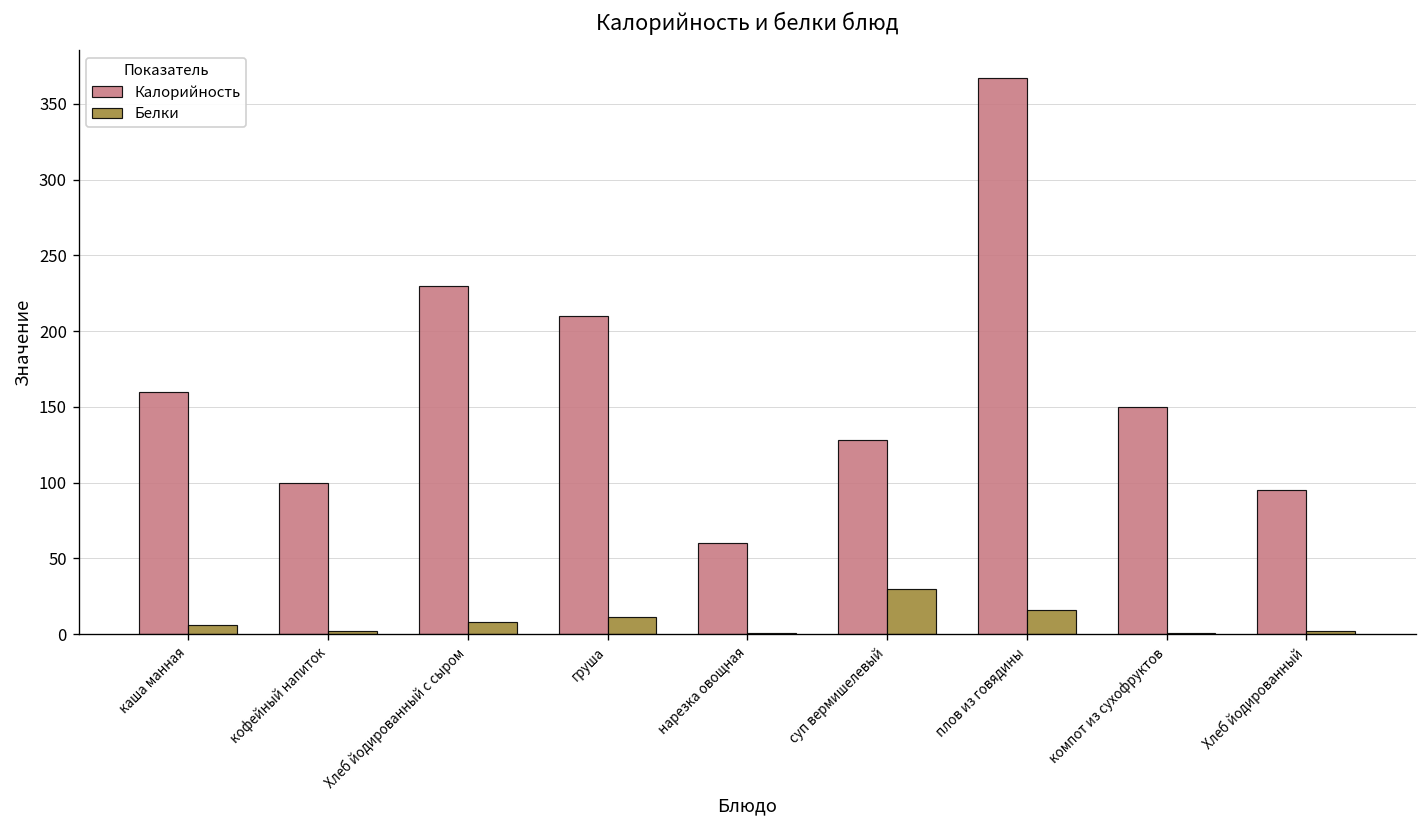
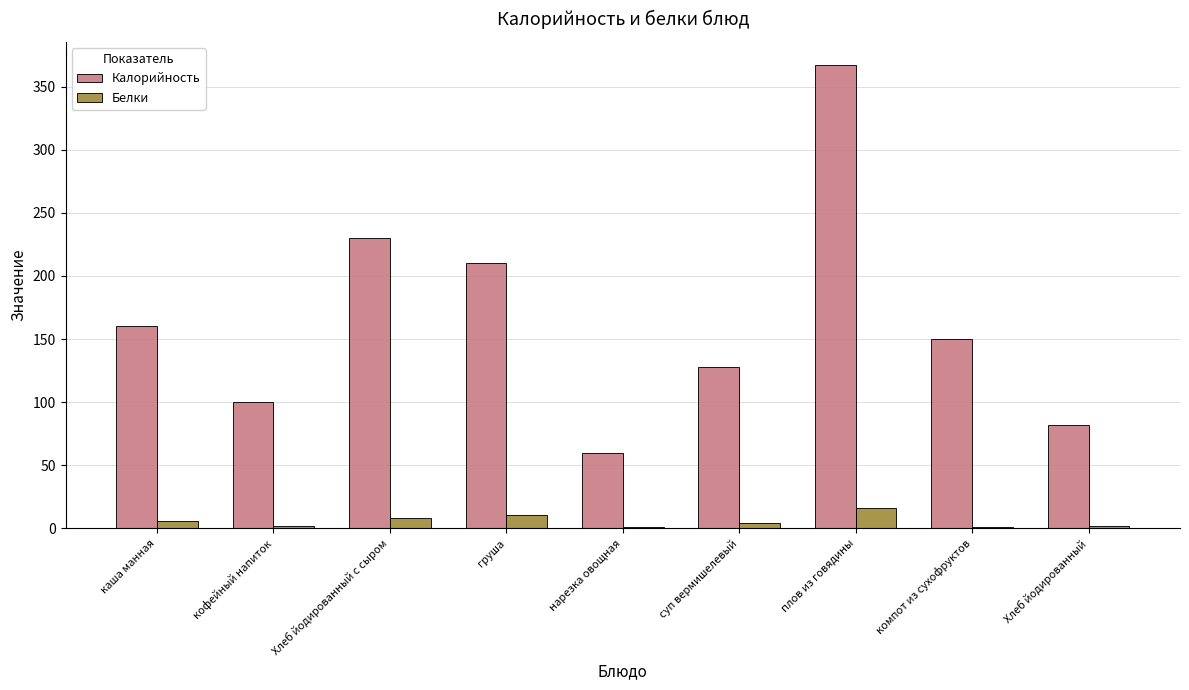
  {
    "Калорийность": {
      "каша манная": 160,
      "кофейный напиток": 100,
      "Хлеб йодированный с сыром": 230,
      "груша": 210,
      "нарезка овощная": 60,
      "суп вермишелевый": 128,
      "плов из говядины": 367,
      "компот из сухофруктов": 150,
-     "Хлеб йодированный": 95
+     "Хлеб йодированный": 82
    },
    "Белки": {
      "каша манная": 6,
      "кофейный напиток": 2,
      "Хлеб йодированный с сыром": 8,
      "груша": 11,
-     "суп вермишелевый": 30,
+     "суп вермишелевый": 4,
      "плов из говядины": 16,
      "Хлеб йодированный": 2
    }
  }
